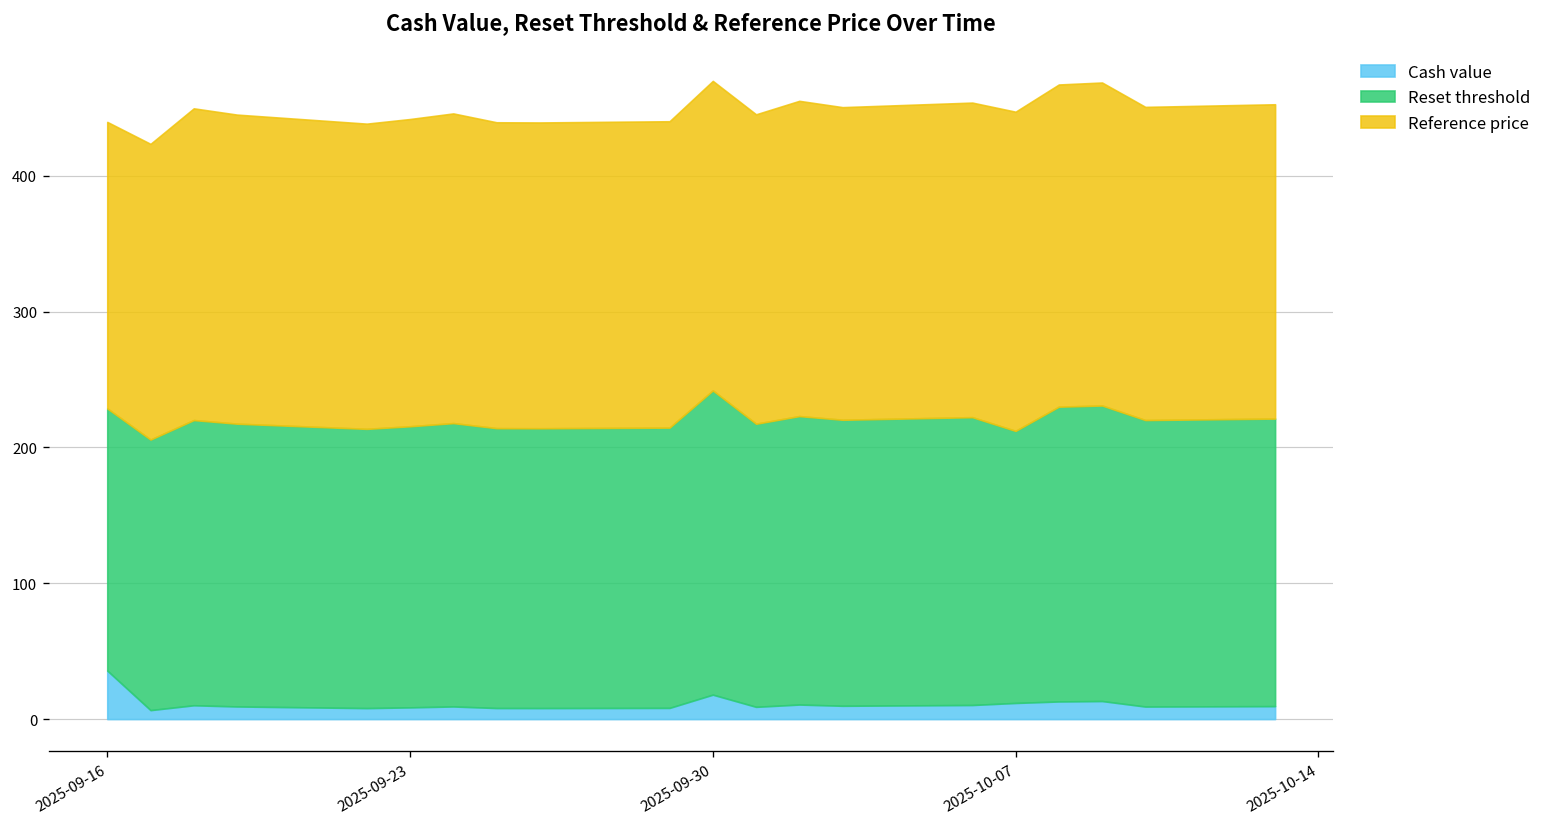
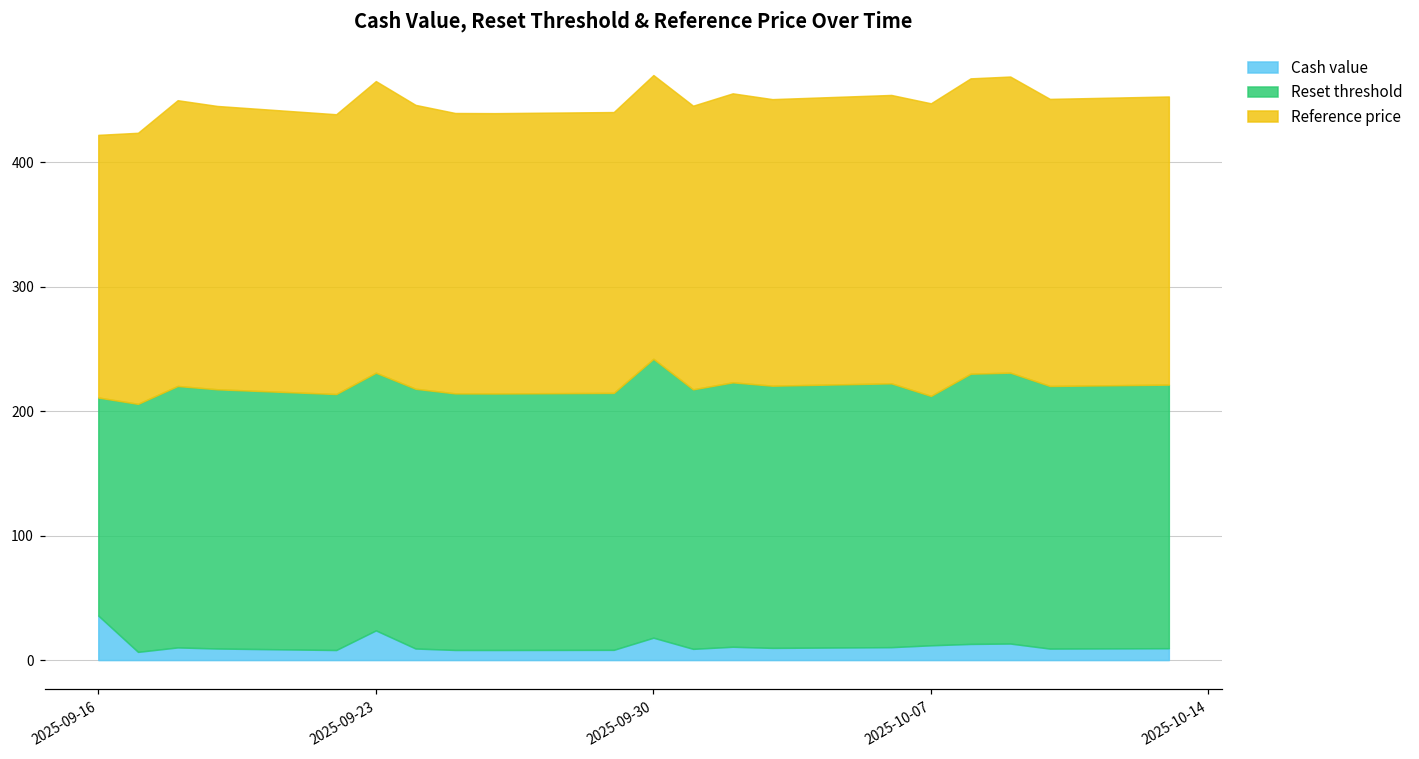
  {
    "Cash value": {
      "2025-09-16": 36,
-     "2025-09-23": 9,
+     "2025-09-23": 24,
      "2025-09-30": 18,
      "2025-10-07": 12
    },
    "Reset threshold": {
-     "2025-09-16": 193,
+     "2025-09-16": 175,
      "2025-09-23": 207,
      "2025-09-30": 224,
      "2025-10-07": 200
    },
    "Reference price": {
      "2025-09-16": 211,
-     "2025-09-23": 226,
+     "2025-09-23": 234,
      "2025-09-30": 228,
      "2025-10-07": 235
    }
  }
